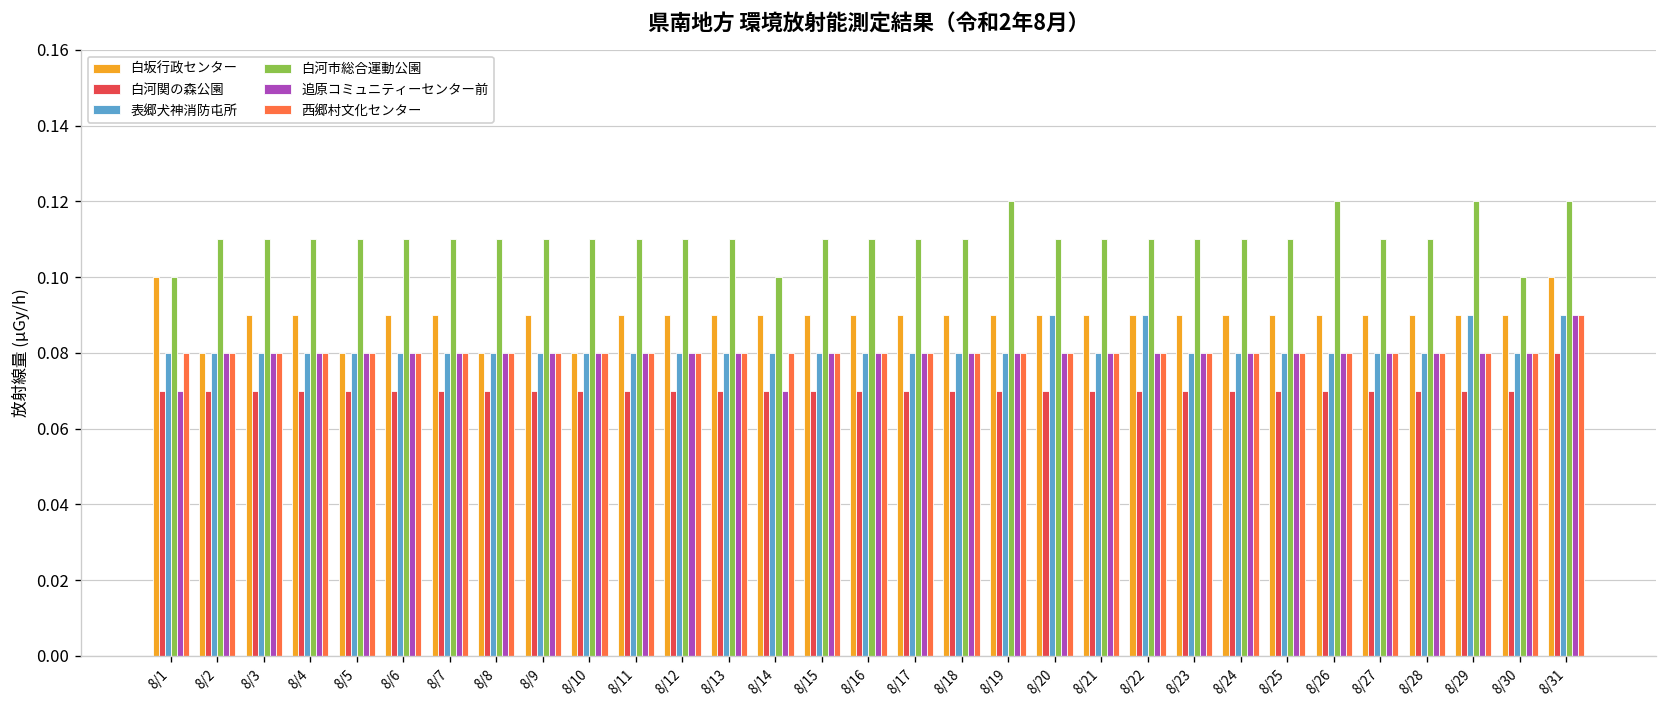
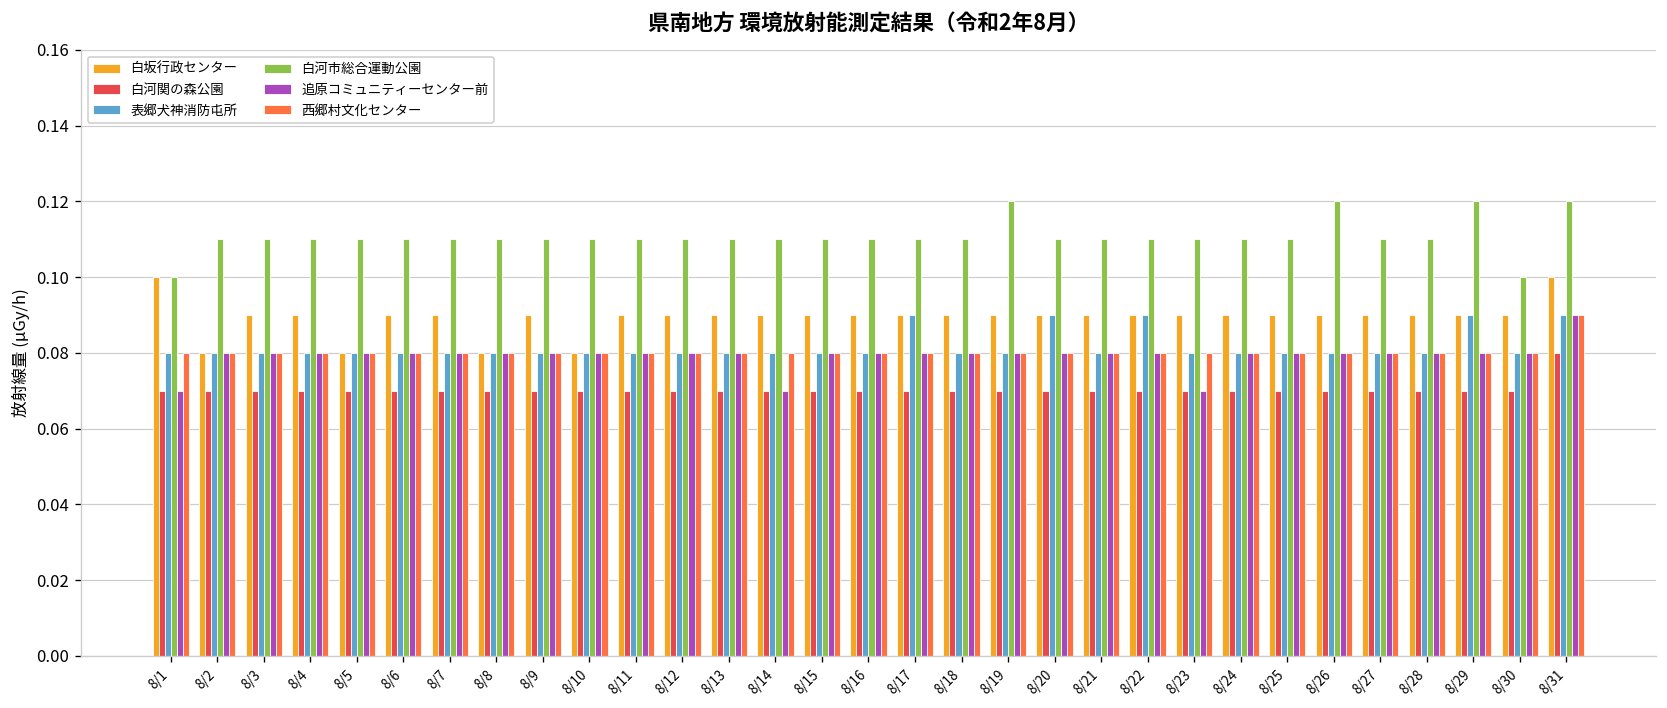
  {
    "白坂行政センター": {
      "8/1": 0.10,
      "8/2": 0.08,
      "8/3": 0.09,
      "8/4": 0.09,
      "8/5": 0.08,
      "8/6": 0.09,
      "8/7": 0.09,
      "8/8": 0.08,
      "8/9": 0.09,
      "8/10": 0.08,
      "8/11": 0.09,
      "8/12": 0.09,
      "8/13": 0.09,
      "8/14": 0.09,
      "8/15": 0.09,
      "8/16": 0.09,
      "8/17": 0.09,
      "8/18": 0.09,
      "8/19": 0.09,
      "8/20": 0.09,
      "8/21": 0.09,
      "8/22": 0.09,
      "8/23": 0.09,
      "8/24": 0.09,
      "8/25": 0.09,
      "8/26": 0.09,
      "8/27": 0.09,
      "8/28": 0.09,
      "8/29": 0.09,
      "8/30": 0.09,
      "8/31": 0.10
    },
    "表郷犬神消防屯所": {
      "8/1": 0.08,
      "8/2": 0.08,
      "8/3": 0.08,
      "8/4": 0.08,
      "8/5": 0.08,
      "8/6": 0.08,
      "8/7": 0.08,
      "8/8": 0.08,
      "8/9": 0.08,
      "8/10": 0.08,
      "8/11": 0.08,
      "8/12": 0.08,
      "8/13": 0.08,
      "8/14": 0.08,
      "8/15": 0.08,
      "8/16": 0.08,
-     "8/17": 0.08,
+     "8/17": 0.09,
      "8/18": 0.08,
      "8/19": 0.08,
      "8/20": 0.09,
      "8/21": 0.08,
      "8/22": 0.09,
      "8/23": 0.08,
      "8/24": 0.08,
      "8/25": 0.08,
      "8/26": 0.08,
      "8/27": 0.08,
      "8/28": 0.08,
      "8/29": 0.09,
      "8/30": 0.08,
      "8/31": 0.09
    },
    "白河市総合運動公園": {
      "8/1": 0.10,
      "8/2": 0.11,
      "8/3": 0.11,
      "8/4": 0.11,
      "8/5": 0.11,
      "8/6": 0.11,
      "8/7": 0.11,
      "8/8": 0.11,
      "8/9": 0.11,
      "8/10": 0.11,
      "8/11": 0.11,
      "8/12": 0.11,
      "8/13": 0.11,
-     "8/14": 0.10,
+     "8/14": 0.11,
      "8/15": 0.11,
      "8/16": 0.11,
      "8/17": 0.11,
      "8/18": 0.11,
      "8/19": 0.12,
      "8/20": 0.11,
      "8/21": 0.11,
      "8/22": 0.11,
      "8/23": 0.11,
      "8/24": 0.11,
      "8/25": 0.11,
      "8/26": 0.12,
      "8/27": 0.11,
      "8/28": 0.11,
      "8/29": 0.12,
      "8/30": 0.10,
      "8/31": 0.12
    },
    "追原コミュニティーセンター前": {
      "8/1": 0.07,
      "8/2": 0.08,
      "8/3": 0.08,
      "8/4": 0.08,
      "8/5": 0.08,
      "8/6": 0.08,
      "8/7": 0.08,
      "8/8": 0.08,
      "8/9": 0.08,
      "8/10": 0.08,
      "8/11": 0.08,
      "8/12": 0.08,
      "8/13": 0.08,
      "8/14": 0.07,
      "8/15": 0.08,
      "8/16": 0.08,
      "8/17": 0.08,
      "8/18": 0.08,
      "8/19": 0.08,
      "8/20": 0.08,
      "8/21": 0.08,
      "8/22": 0.08,
-     "8/23": 0.08,
+     "8/23": 0.07,
      "8/24": 0.08,
      "8/25": 0.08,
      "8/26": 0.08,
      "8/27": 0.08,
      "8/28": 0.08,
      "8/29": 0.08,
      "8/30": 0.08,
      "8/31": 0.09
    }
  }
